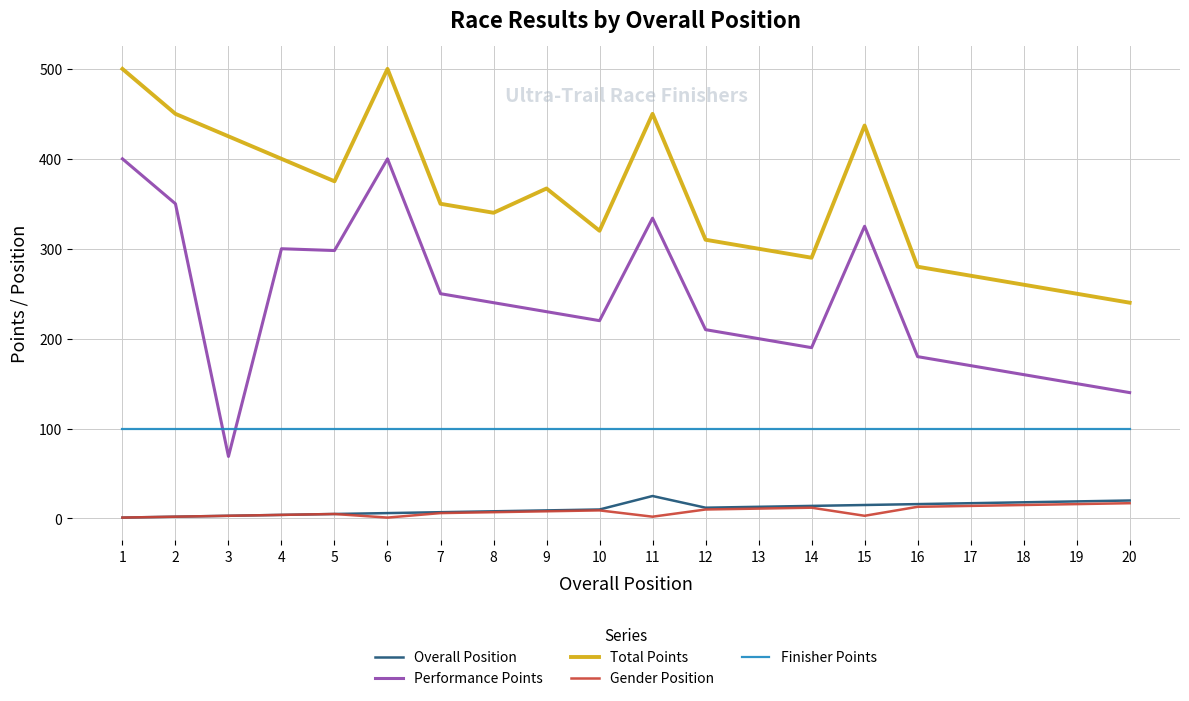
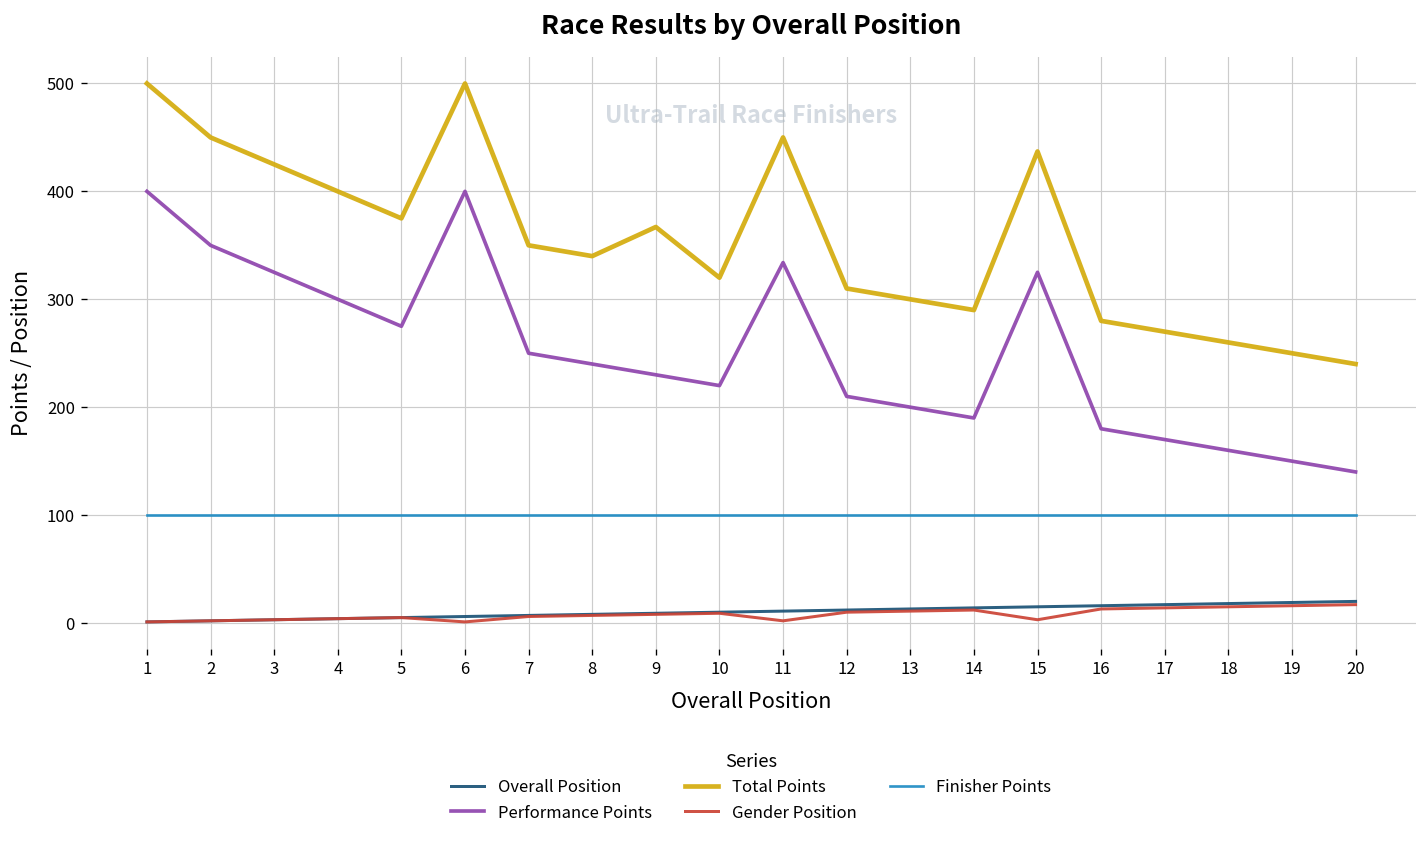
  {
    "Overall Position": {
      "6": 10,
-     "11": 30,
+     "11": 10,
      "15": 20,
      "16": 20,
      "17": 20,
      "18": 20,
      "19": 20,
      "20": 20
    },
    "Performance Points": {
      "1": 400,
      "2": 350,
-     "3": 70,
+     "3": 330,
      "4": 300,
-     "5": 300,
+     "5": 280,
      "6": 400,
      "7": 250,
      "8": 240,
      "9": 230,
      "10": 220,
      "11": 330,
      "12": 210,
      "13": 200,
      "14": 190,
      "15": 330,
      "16": 180,
      "17": 170,
      "18": 160,
      "19": 150,
      "20": 140
    },
    "Total Points": {
      "1": 500,
      "2": 450,
      "3": 430,
      "4": 400,
      "5": 380,
      "6": 500,
      "7": 350,
      "8": 340,
      "9": 370,
      "10": 320,
      "11": 450,
      "12": 310,
      "13": 300,
      "14": 290,
      "15": 440,
      "16": 280,
      "17": 270,
      "18": 260,
      "19": 250,
      "20": 240
    },
    "Gender Position": {
      "6": 0,
      "11": 0,
      "15": 0,
      "16": 10,
      "17": 10,
      "18": 20,
      "19": 20,
      "20": 20
    },
    "Finisher Points": {
      "1": 100,
      "2": 100,
      "3": 100,
      "4": 100,
      "5": 100,
      "6": 100,
      "7": 100,
      "8": 100,
      "9": 100,
      "10": 100,
      "11": 100,
      "12": 100,
      "13": 100,
      "14": 100,
      "15": 100,
      "16": 100,
      "17": 100,
      "18": 100,
      "19": 100,
      "20": 100
    }
  }
